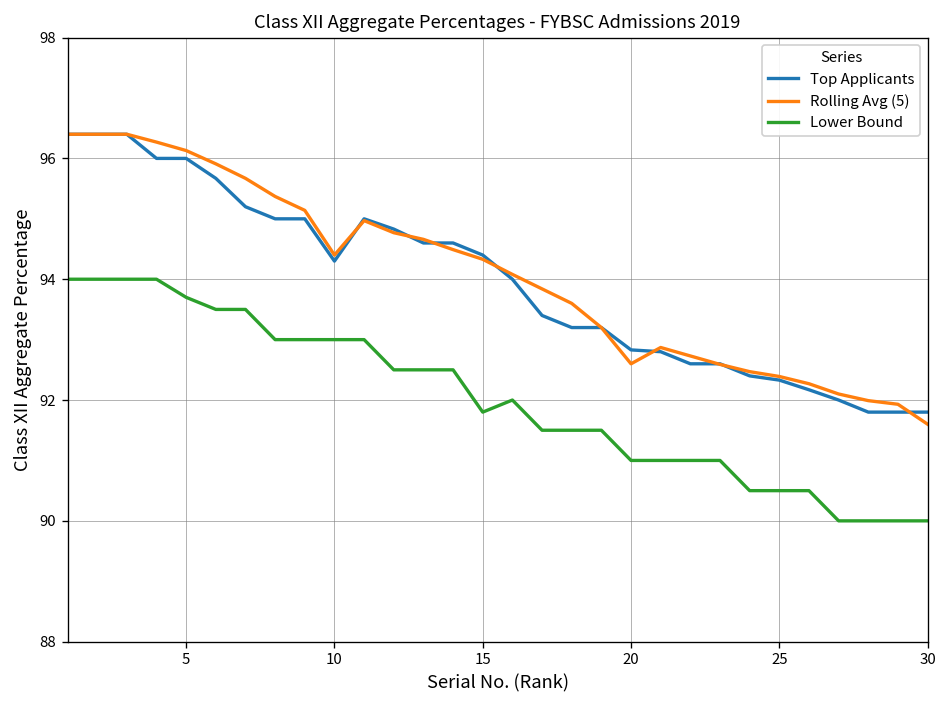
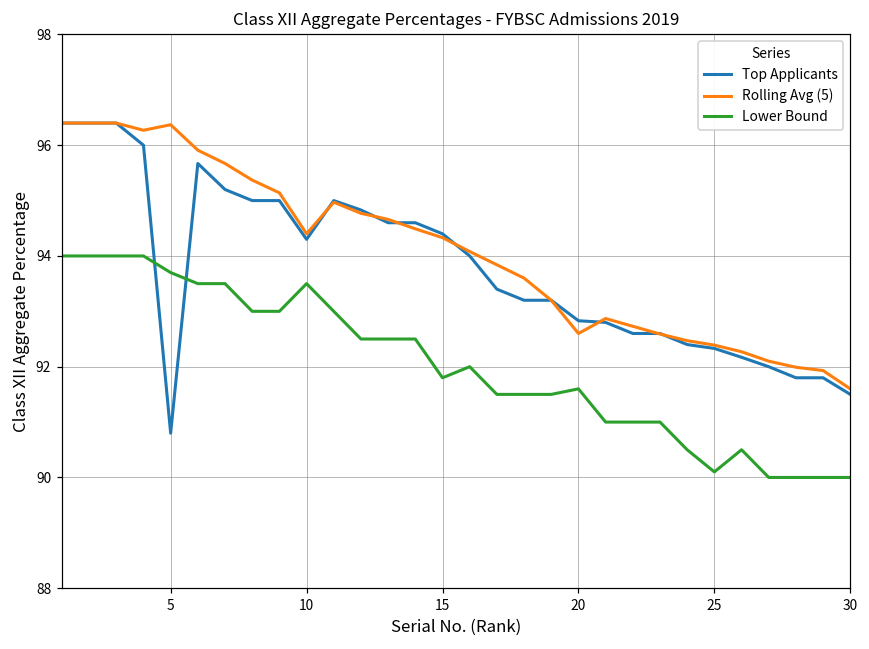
  {
    "Top Applicants": {
-     "5": 96.0,
+     "5": 90.8,
      "10": 94.3,
      "15": 94.4,
      "20": 92.8,
      "25": 92.3,
-     "30": 91.8
+     "30": 91.5
    },
    "Rolling Avg (5)": {
-     "5": 96.1,
+     "5": 96.4,
      "10": 94.4,
      "15": 94.3,
      "20": 92.6,
      "25": 92.4,
      "30": 91.6
    },
    "Lower Bound": {
      "5": 93.7,
-     "10": 93.0,
+     "10": 93.5,
      "15": 91.8,
-     "20": 91.0,
-     "25": 90.5,
+     "20": 91.6,
+     "25": 90.1,
      "30": 90.0
    }
  }
